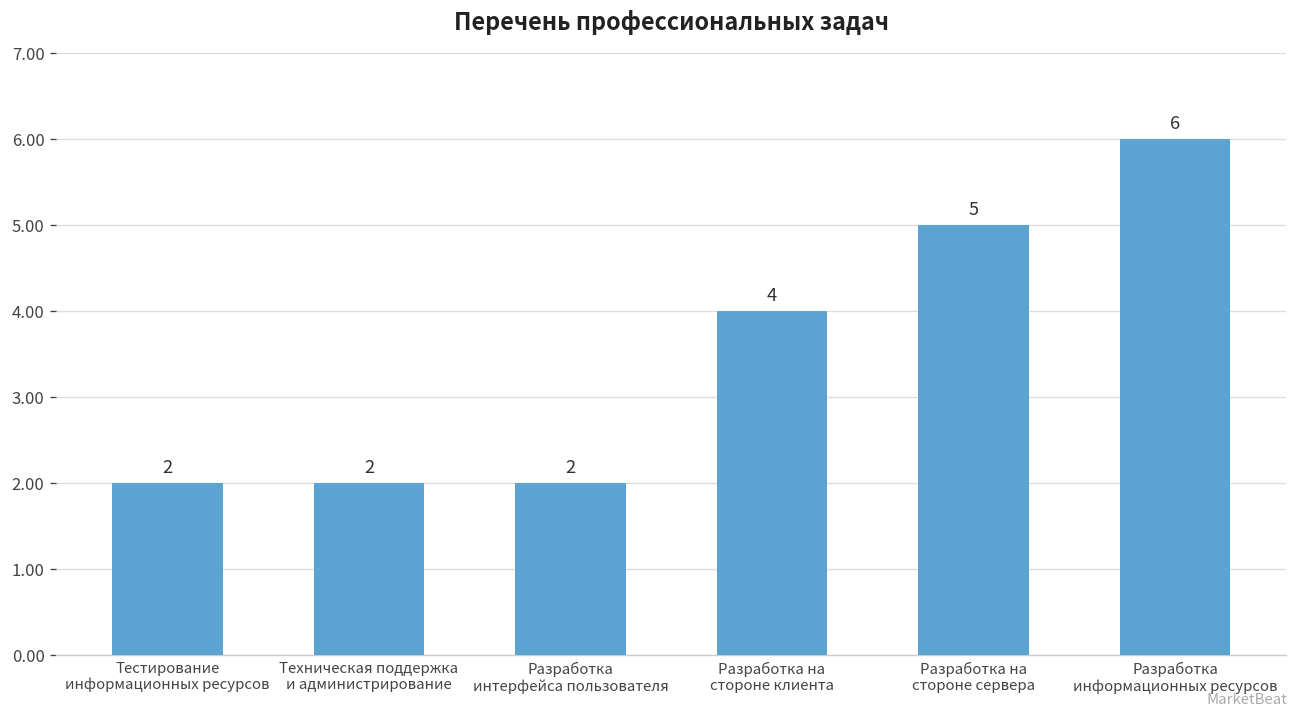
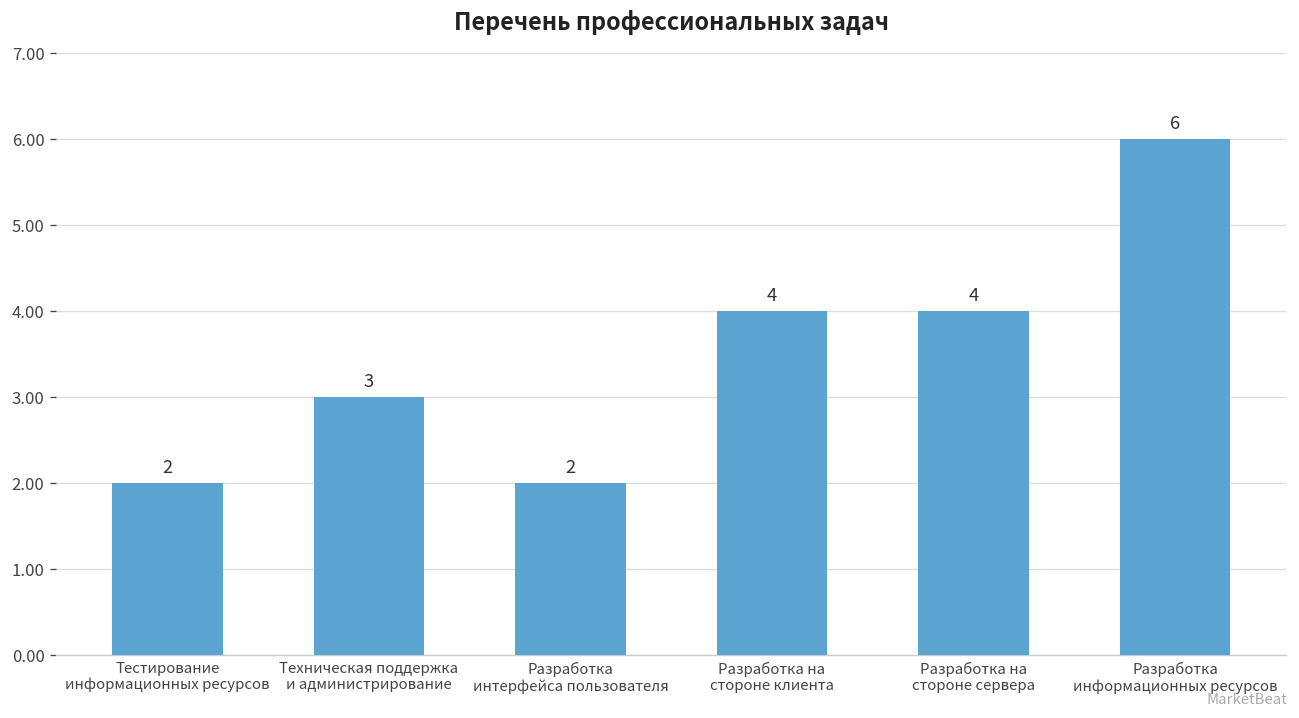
  {
    "Тестирование информационных ресурсов": 2,
-   "Техническая поддержка и администрирование": 2,
+   "Техническая поддержка и администрирование": 3,
    "Разработка интерфейса пользователя": 2,
    "Разработка на стороне клиента": 4,
-   "Разработка на стороне сервера": 5,
+   "Разработка на стороне сервера": 4,
    "Разработка информационных ресурсов": 6
  }
